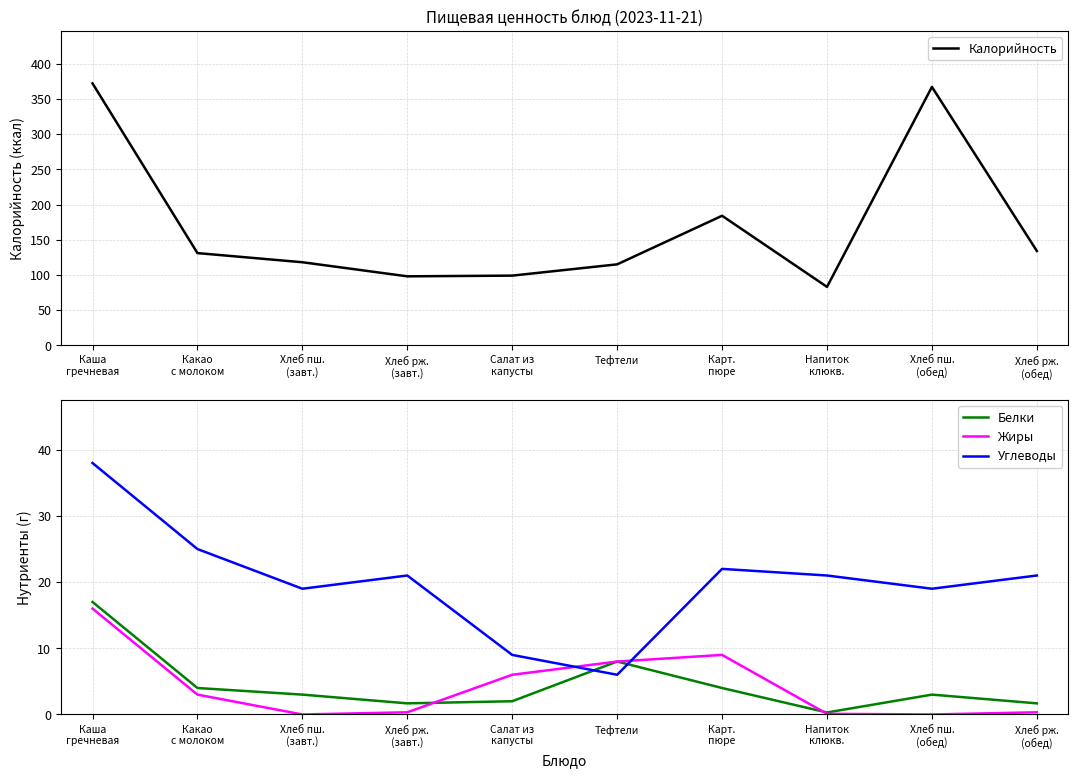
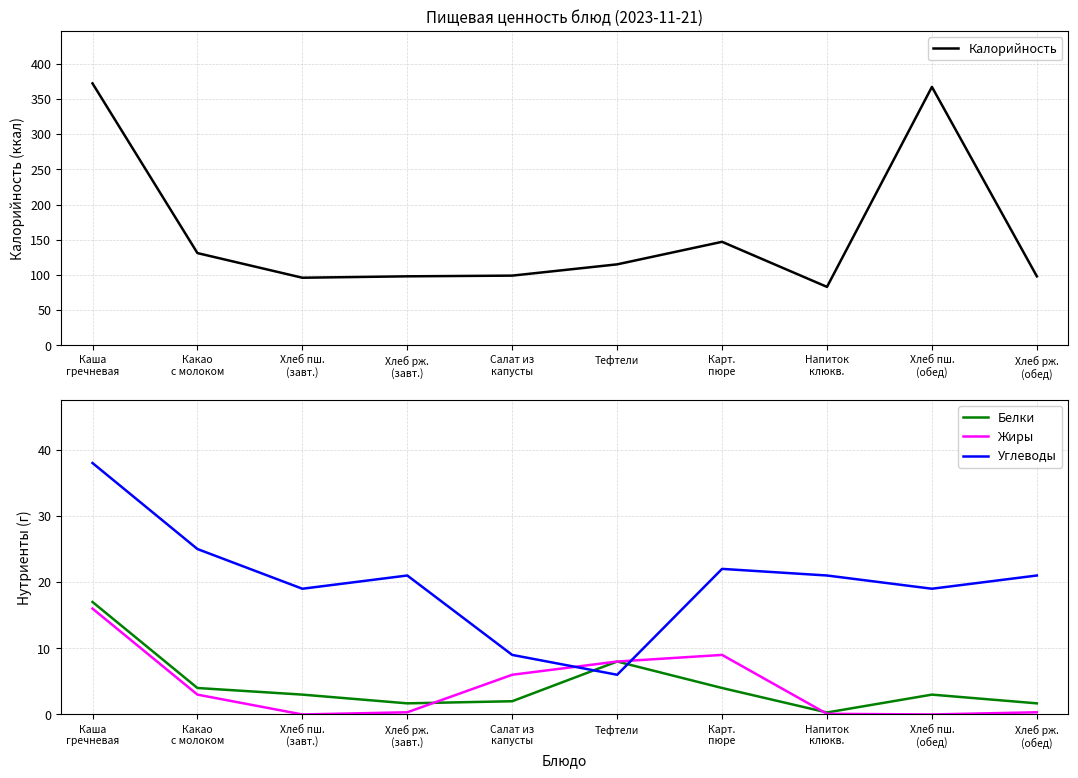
  {
    "Пищевая ценность блюд (2023-11-21)": {
      "Каша гречневая": 370,
      "Какао с молоком": 130,
-     "Хлеб пш. (завт.)": 120,
+     "Хлеб пш. (завт.)": 100,
      "Хлеб рж. (завт.)": 100,
      "Салат из капусты": 100,
      "Тефтели": 120,
-     "Карт. пюре": 180,
+     "Карт. пюре": 150,
      "Напиток клюкв.": 80,
      "Хлеб пш. (обед)": 370,
-     "Хлеб рж. (обед)": 130
+     "Хлеб рж. (обед)": 100
    }
  }
